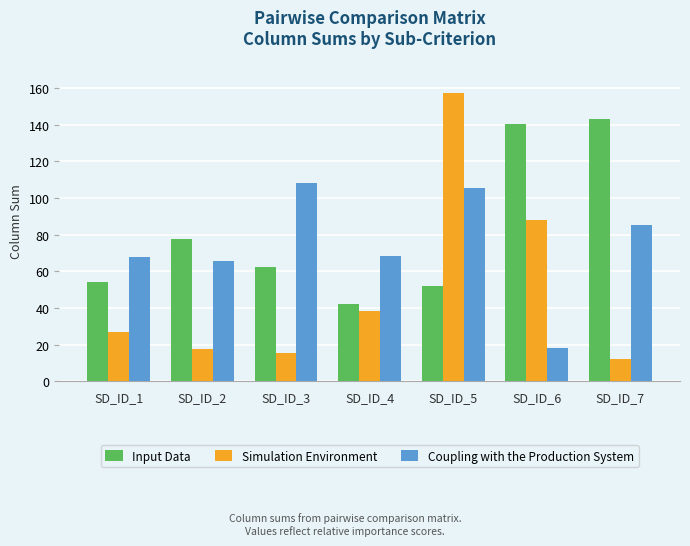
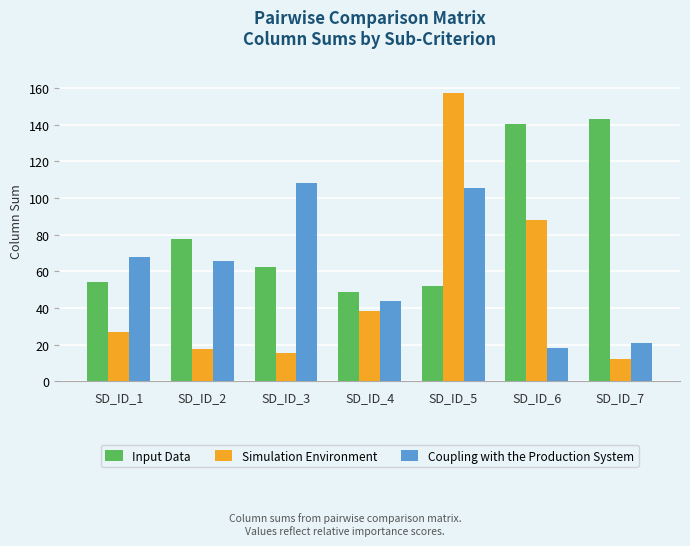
  {
    "Input Data": {
      "SD_ID_1": 54,
      "SD_ID_2": 78,
      "SD_ID_3": 62,
-     "SD_ID_4": 42,
+     "SD_ID_4": 49,
      "SD_ID_5": 52,
      "SD_ID_6": 141,
      "SD_ID_7": 143
    },
    "Simulation Environment": {
      "SD_ID_1": 27,
      "SD_ID_2": 18,
      "SD_ID_3": 16,
      "SD_ID_4": 39,
      "SD_ID_5": 157,
      "SD_ID_6": 88,
      "SD_ID_7": 12
    },
    "Coupling with the Production System": {
      "SD_ID_1": 68,
      "SD_ID_2": 66,
      "SD_ID_3": 108,
-     "SD_ID_4": 69,
+     "SD_ID_4": 44,
      "SD_ID_5": 105,
      "SD_ID_6": 18,
-     "SD_ID_7": 85
+     "SD_ID_7": 21
    }
  }
